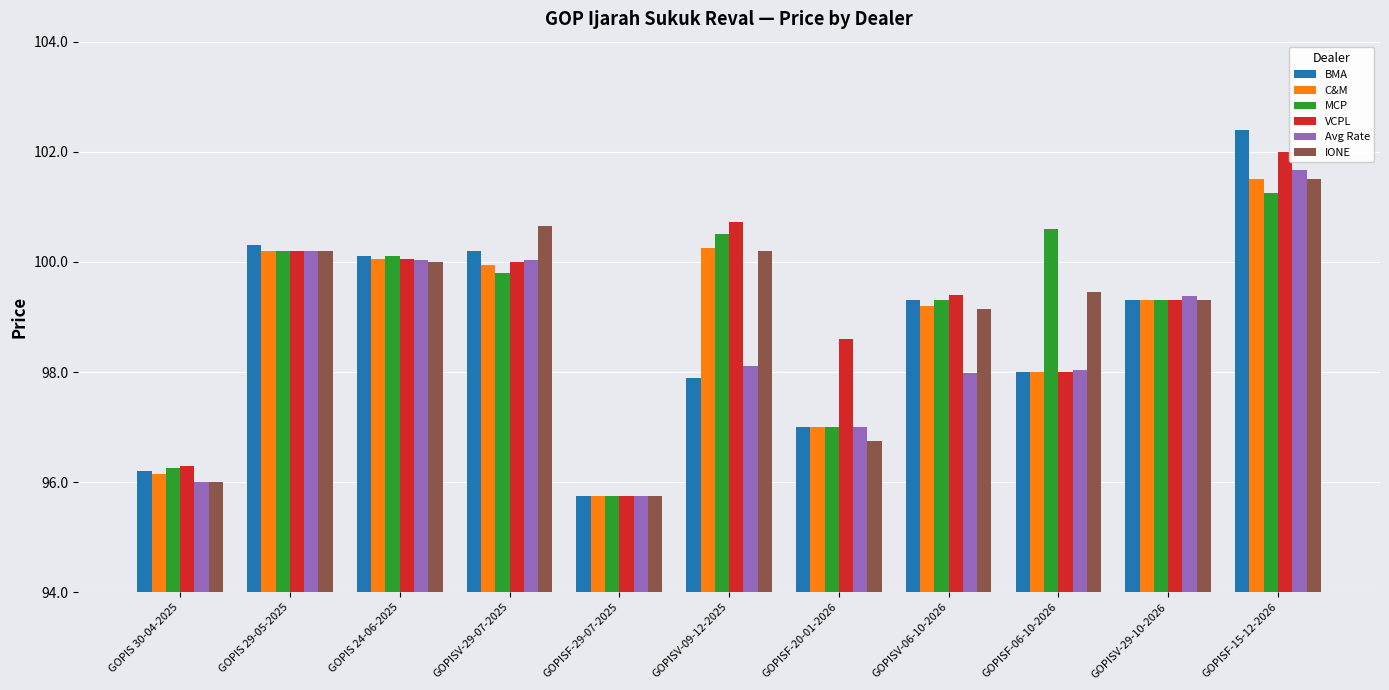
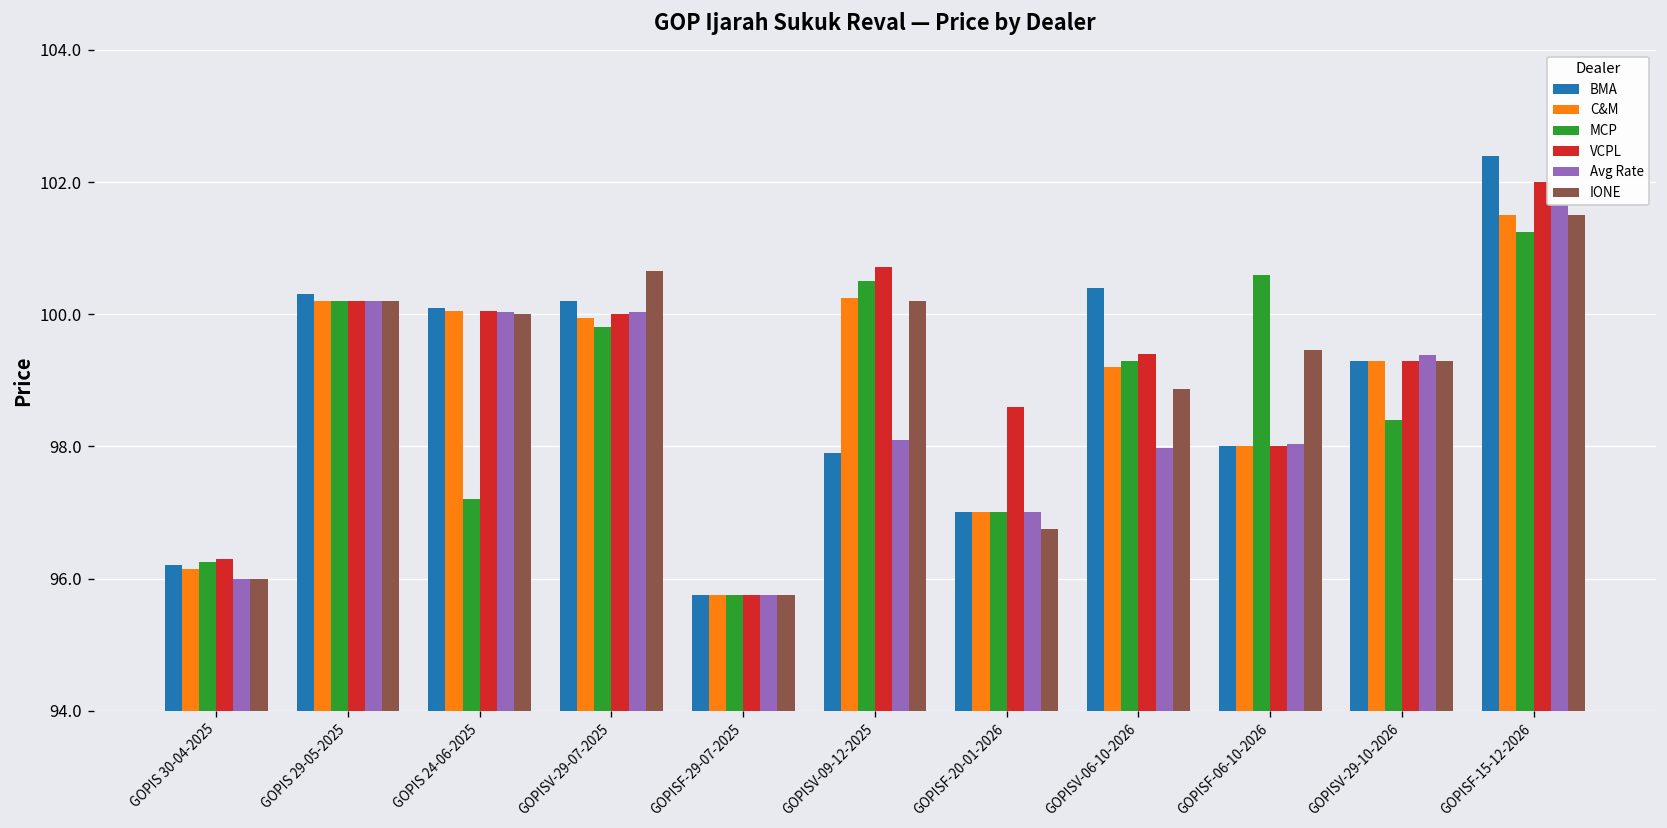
  {
    "BMA": {
      "GOPIS 30-04-2025": 96.2,
      "GOPIS 29-05-2025": 100.3,
      "GOPIS 24-06-2025": 100.1,
      "GOPISV-29-07-2025": 100.2,
      "GOPISF-29-07-2025": 95.8,
      "GOPISV-09-12-2025": 97.9,
      "GOPISF-20-01-2026": 97.0,
-     "GOPISV-06-10-2026": 99.3,
+     "GOPISV-06-10-2026": 100.4,
      "GOPISF-06-10-2026": 98.0,
      "GOPISV-29-10-2026": 99.3,
      "GOPISF-15-12-2026": 102.4
    },
    "C&M": {
      "GOPIS 30-04-2025": 96.2,
      "GOPIS 29-05-2025": 100.2,
      "GOPIS 24-06-2025": 100.1,
      "GOPISV-29-07-2025": 100.0,
      "GOPISF-29-07-2025": 95.8,
      "GOPISV-09-12-2025": 100.3,
      "GOPISF-20-01-2026": 97.0,
      "GOPISV-06-10-2026": 99.2,
      "GOPISF-06-10-2026": 98.0,
      "GOPISV-29-10-2026": 99.3,
      "GOPISF-15-12-2026": 101.5
    },
    "MCP": {
      "GOPIS 30-04-2025": 96.3,
      "GOPIS 29-05-2025": 100.2,
-     "GOPIS 24-06-2025": 100.1,
+     "GOPIS 24-06-2025": 97.2,
      "GOPISV-29-07-2025": 99.8,
      "GOPISF-29-07-2025": 95.8,
      "GOPISV-09-12-2025": 100.5,
      "GOPISF-20-01-2026": 97.0,
      "GOPISV-06-10-2026": 99.3,
      "GOPISF-06-10-2026": 100.6,
-     "GOPISV-29-10-2026": 99.3,
+     "GOPISV-29-10-2026": 98.4,
      "GOPISF-15-12-2026": 101.3
    },
    "VCPL": {
      "GOPIS 30-04-2025": 96.3,
      "GOPIS 29-05-2025": 100.2,
      "GOPIS 24-06-2025": 100.1,
      "GOPISV-29-07-2025": 100.0,
      "GOPISF-29-07-2025": 95.8,
      "GOPISV-09-12-2025": 100.7,
      "GOPISF-20-01-2026": 98.6,
      "GOPISV-06-10-2026": 99.4,
      "GOPISF-06-10-2026": 98.0,
      "GOPISV-29-10-2026": 99.3,
      "GOPISF-15-12-2026": 102.0
    },
    "Avg Rate": {
      "GOPIS 30-04-2025": 96.0,
      "GOPIS 29-05-2025": 100.2,
      "GOPIS 24-06-2025": 100.0,
      "GOPISV-29-07-2025": 100.0,
      "GOPISF-29-07-2025": 95.8,
      "GOPISV-09-12-2025": 98.1,
      "GOPISF-20-01-2026": 97.0,
      "GOPISV-06-10-2026": 98.0,
      "GOPISF-06-10-2026": 98.0,
      "GOPISV-29-10-2026": 99.4,
      "GOPISF-15-12-2026": 101.7
    },
    "IONE": {
      "GOPIS 30-04-2025": 96.0,
      "GOPIS 29-05-2025": 100.2,
      "GOPIS 24-06-2025": 100.0,
      "GOPISV-29-07-2025": 100.7,
      "GOPISF-29-07-2025": 95.8,
      "GOPISV-09-12-2025": 100.2,
      "GOPISF-20-01-2026": 96.8,
-     "GOPISV-06-10-2026": 99.2,
+     "GOPISV-06-10-2026": 98.9,
      "GOPISF-06-10-2026": 99.5,
      "GOPISV-29-10-2026": 99.3,
      "GOPISF-15-12-2026": 101.5
    }
  }
